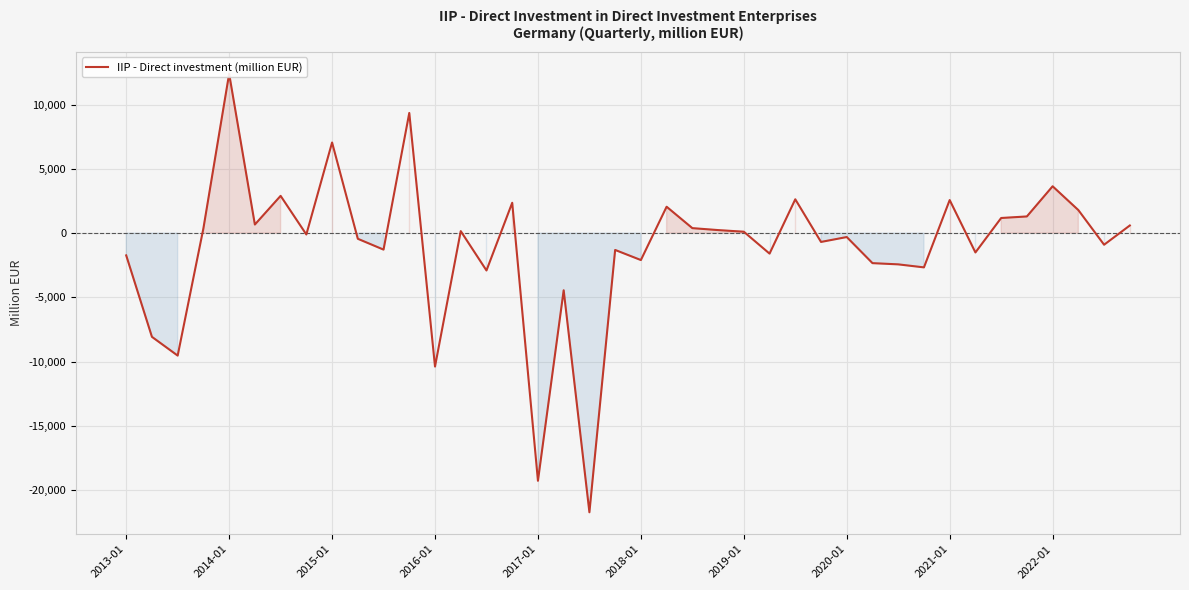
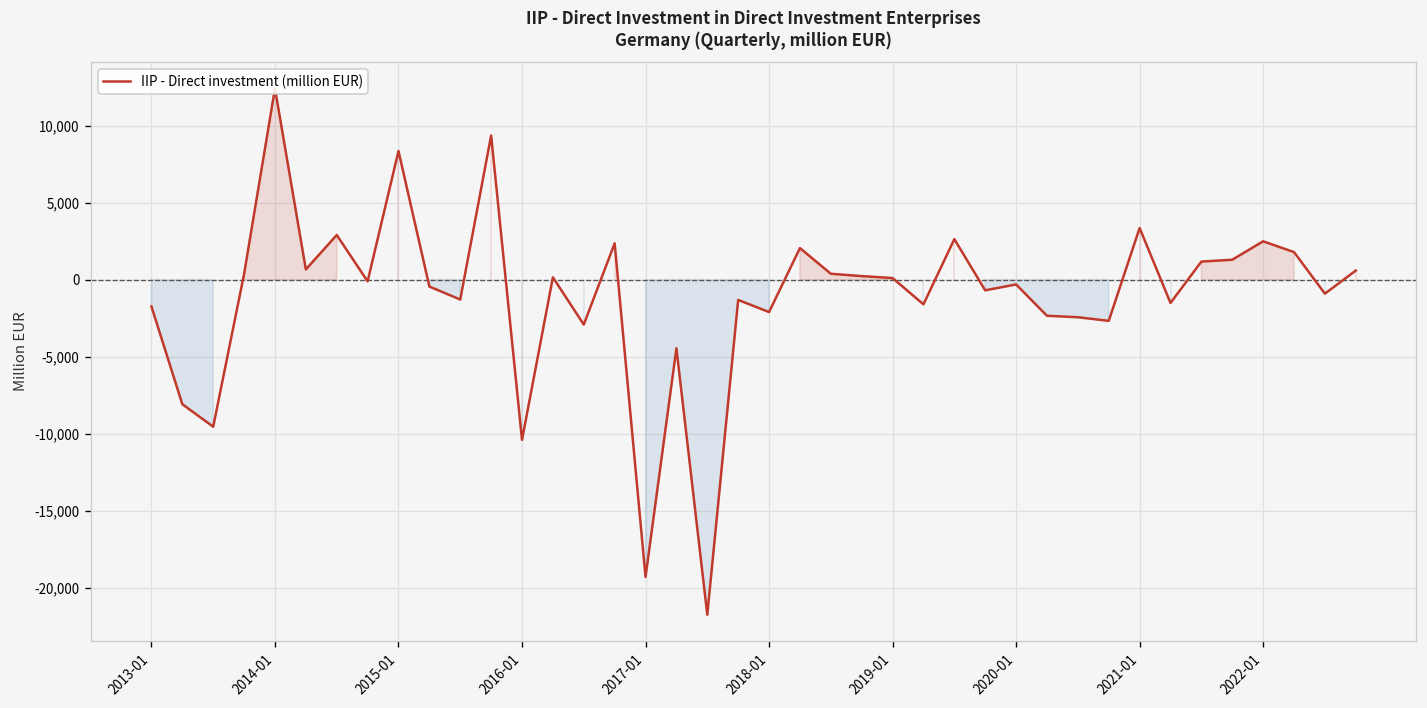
  {
    "2013-01": "-1,700",
-   "2015-01": "7,100",
+   "2015-01": "8,400",
    "2016-01": "-10,400",
    "2017-01": "-19,300",
    "2018-01": "-2,100",
    "2019-01": "100",
    "2020-01": "-300",
-   "2021-01": "2,600",
-   "2022-01": "3,700"
+   "2021-01": "3,400",
+   "2022-01": "2,500"
  }
